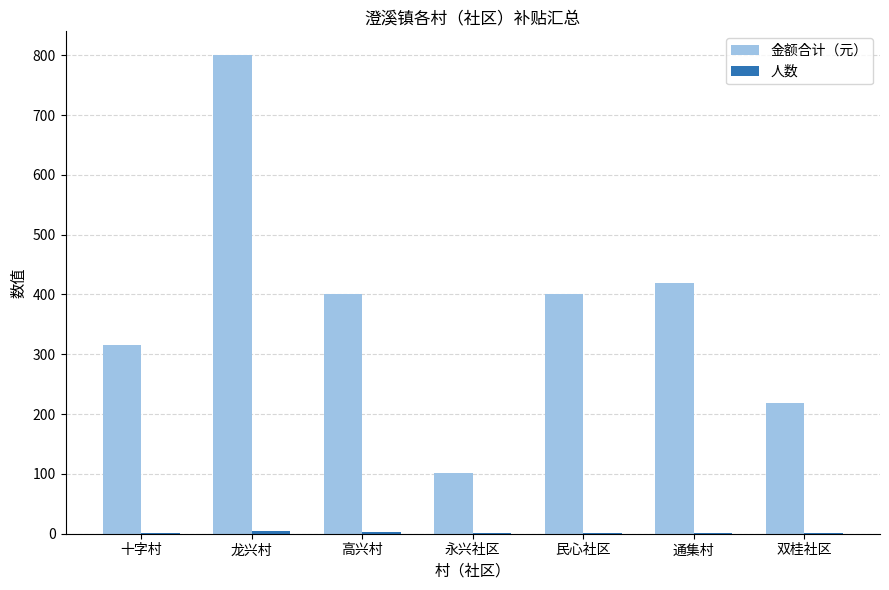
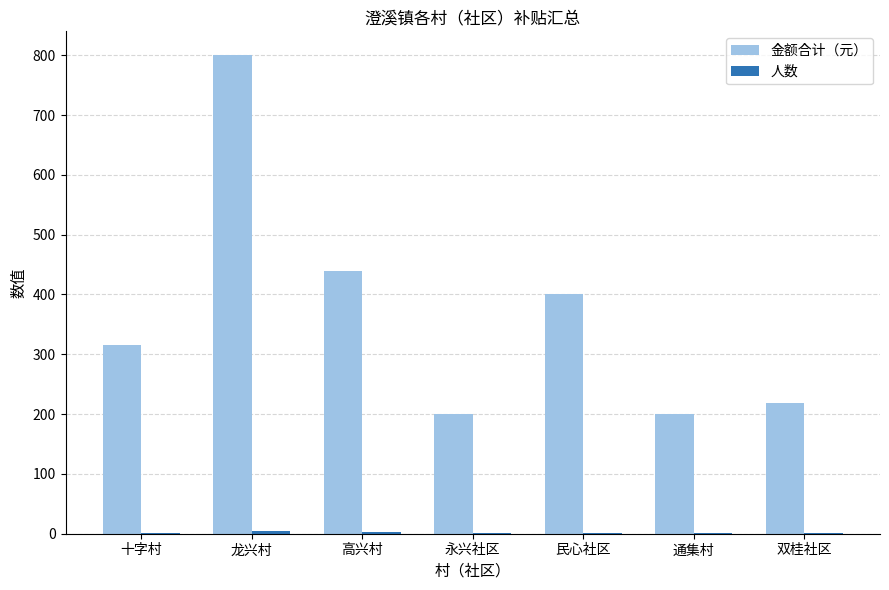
  {
    "金额合计（元）": {
      "十字村": 320,
      "龙兴村": 800,
-     "高兴村": 400,
-     "永兴社区": 100,
+     "高兴村": 440,
+     "永兴社区": 200,
      "民心社区": 400,
-     "通集村": 420,
+     "通集村": 200,
      "双桂社区": 220
    }
  }
